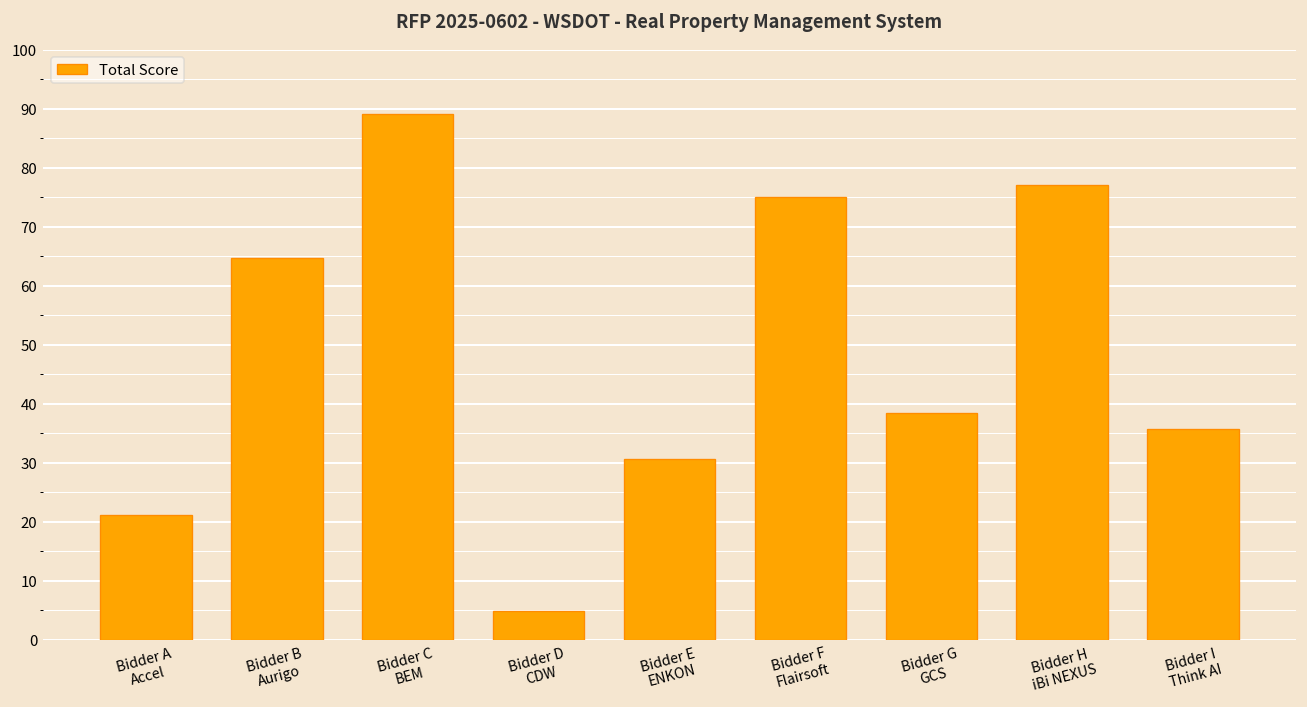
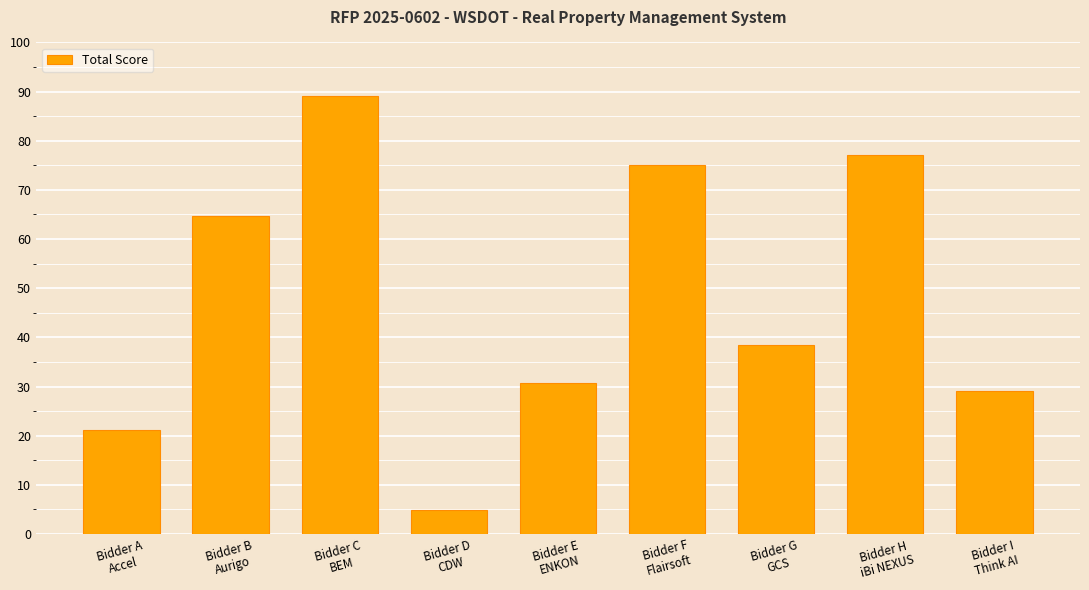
  {
    "Bidder A Accel": 21,
    "Bidder B Aurigo": 65,
    "Bidder C BEM": 89,
    "Bidder D CDW": 5,
    "Bidder E ENKON": 31,
    "Bidder F Flairsoft": 75,
    "Bidder G GCS": 38,
    "Bidder H iBi NEXUS": 77,
-   "Bidder I Think AI": 36
+   "Bidder I Think AI": 29
  }
